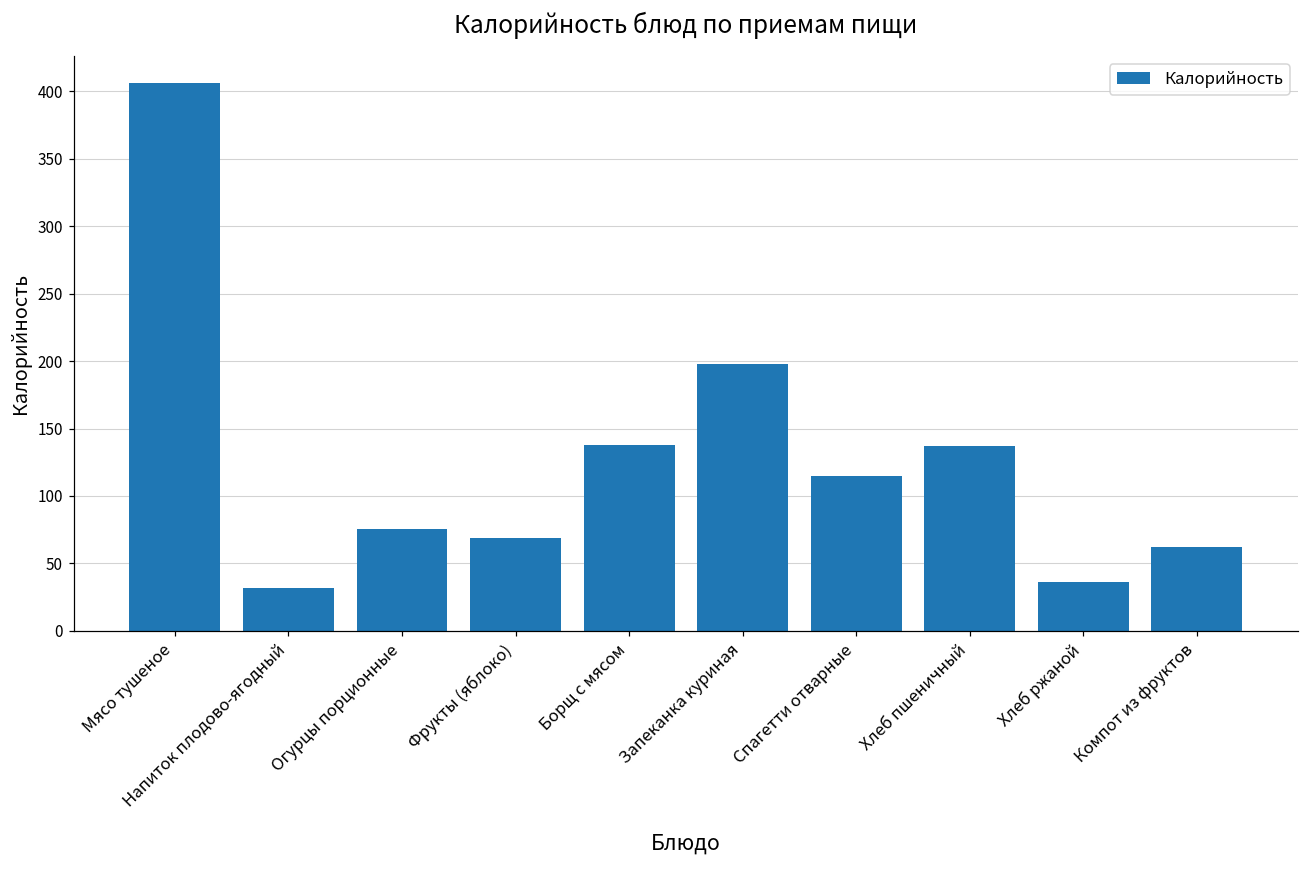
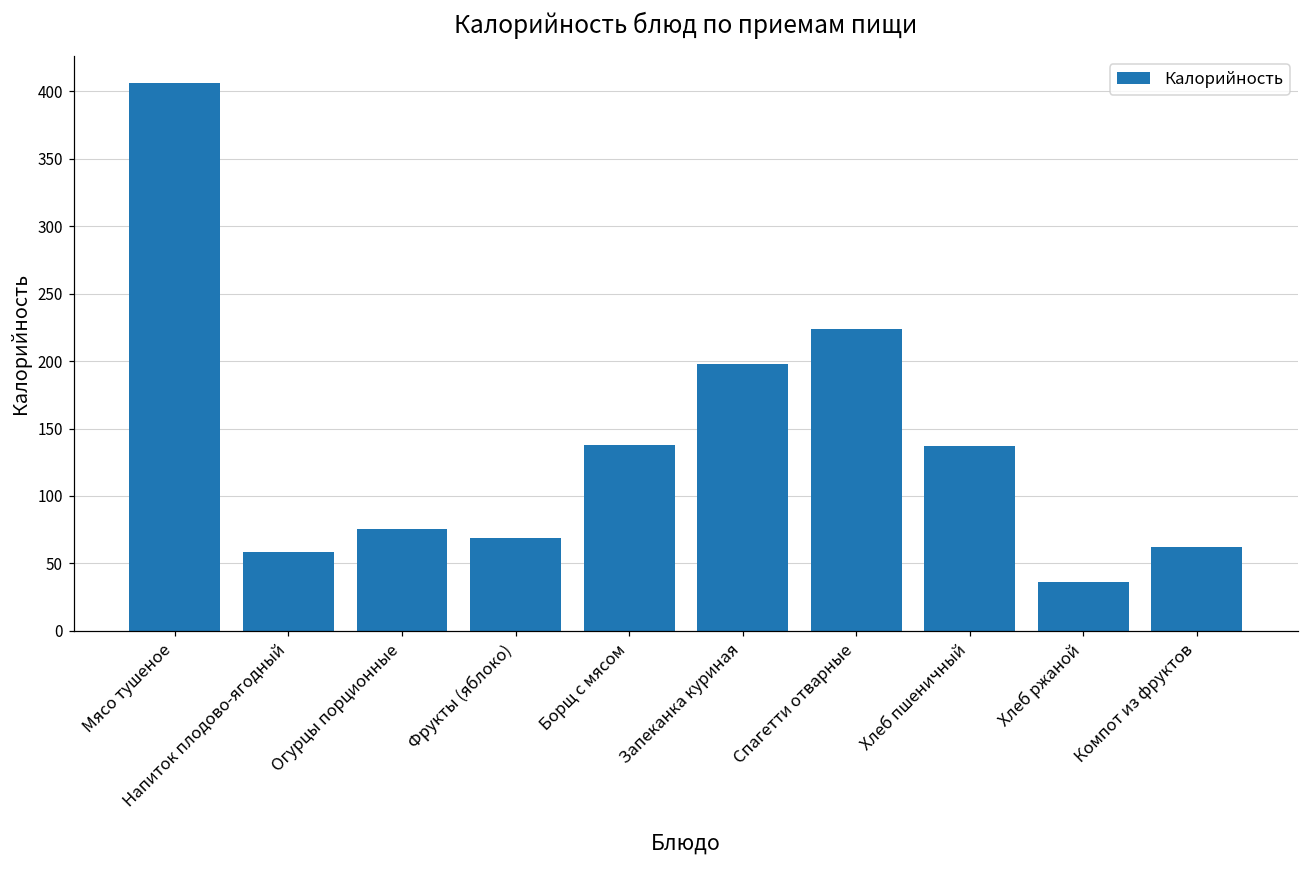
  {
    "Мясо тушеное": 406,
-   "Напиток плодово-ягодный": 32,
+   "Напиток плодово-ягодный": 58,
    "Огурцы порционные": 76,
    "Фрукты (яблоко)": 69,
    "Борщ с мясом": 138,
    "Запеканка куриная": 198,
-   "Спагетти отварные": 115,
+   "Спагетти отварные": 224,
    "Хлеб пшеничный": 137,
    "Хлеб ржаной": 36,
    "Компот из фруктов": 62
  }
